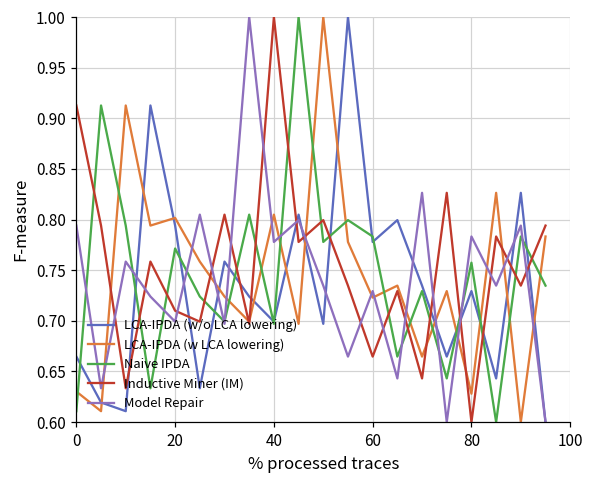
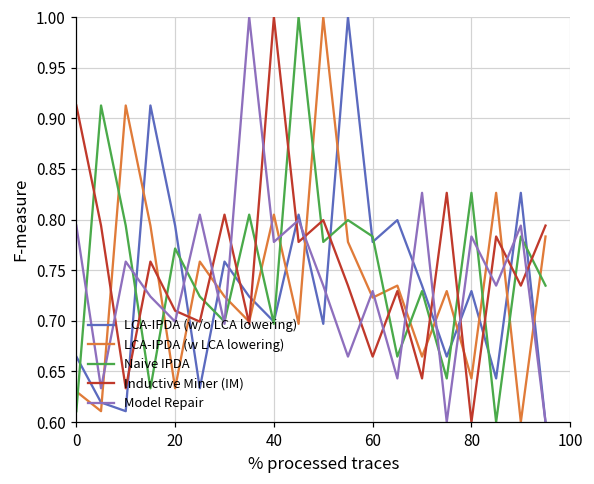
  {
    "LCA-IPDA (w LCA lowering)": {
      "0": 0.63,
-     "20": 0.80,
+     "20": 0.63,
      "40": 0.80,
      "60": 0.72,
-     "80": 0.63
+     "80": 0.64
    },
    "Naive IPDA": {
      "0": 0.61,
      "20": 0.77,
      "60": 0.78,
-     "80": 0.76
+     "80": 0.83
    },
    "Inductive Miner (IM)": {
      "0": 0.91,
      "20": 0.71,
      "40": 1.00,
      "60": 0.66,
      "80": 0.60
    }
  }
